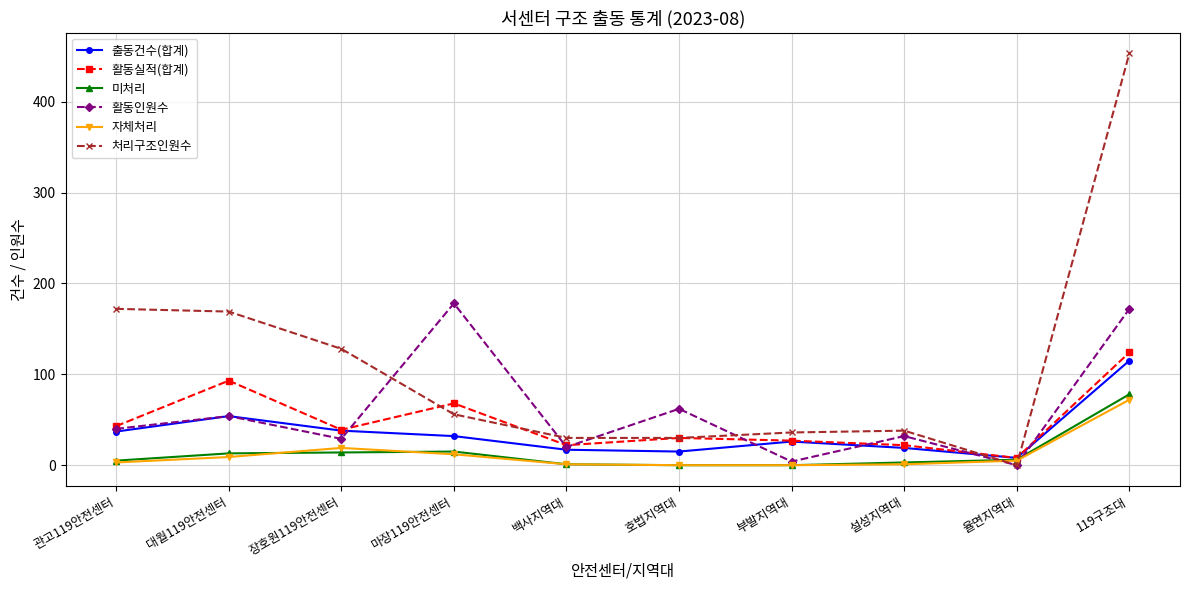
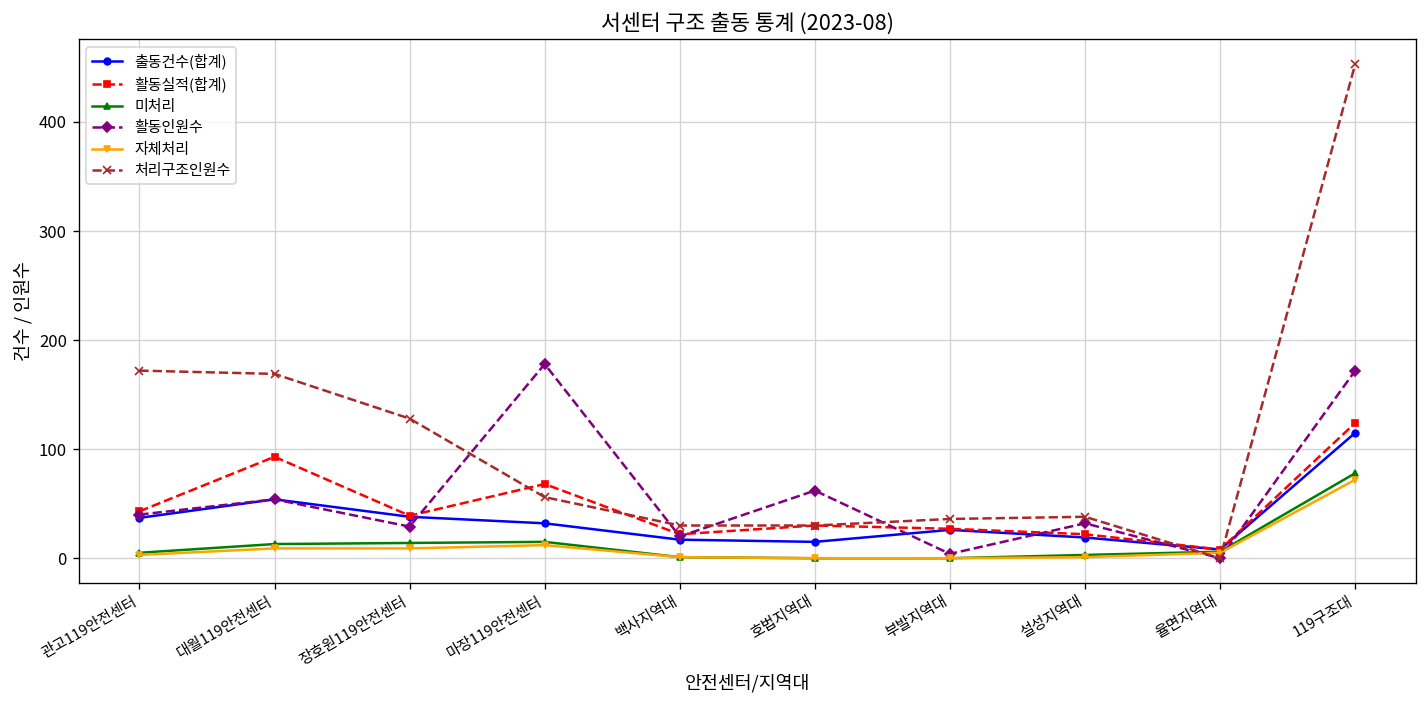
  {
    "출동건수(합계)": {
      "관고119안전센터": 40,
      "마장119안전센터": 30,
      "백사지역대": 20,
      "호법지역대": 20,
      "설성지역대": 20,
      "119구조대": 120
    },
    "활동실적(합계)": {
      "관고119안전센터": 40,
      "대월119안전센터": 90,
      "마장119안전센터": 70,
      "설성지역대": 20,
      "119구조대": 120
    },
    "미처리": {
      "대월119안전센터": 10,
      "장호원119안전센터": 10,
      "마장119안전센터": 20,
      "119구조대": 80
    },
    "활동인원수": {
      "관고119안전센터": 40,
      "장호원119안전센터": 30,
      "마장119안전센터": 180,
      "호법지역대": 60,
      "부발지역대": 0,
      "설성지역대": 30,
      "119구조대": 170
    },
    "자체처리": {
      "대월119안전센터": 10,
-     "장호원119안전센터": 20,
+     "장호원119안전센터": 10,
      "마장119안전센터": 10,
      "119구조대": 70
    },
    "처리구조인원수": {
      "관고119안전센터": 170,
      "대월119안전센터": 170,
      "장호원119안전센터": 130,
      "마장119안전센터": 60,
      "백사지역대": 30,
      "부발지역대": 40,
      "설성지역대": 40,
      "119구조대": 450
    }
  }
